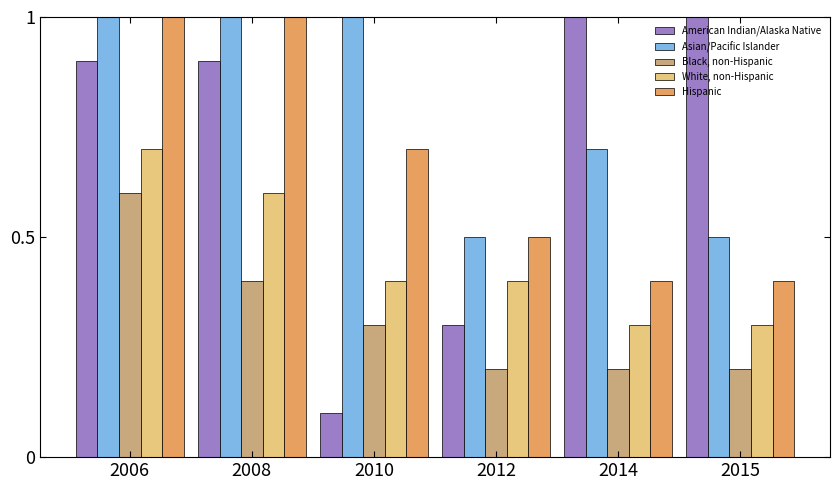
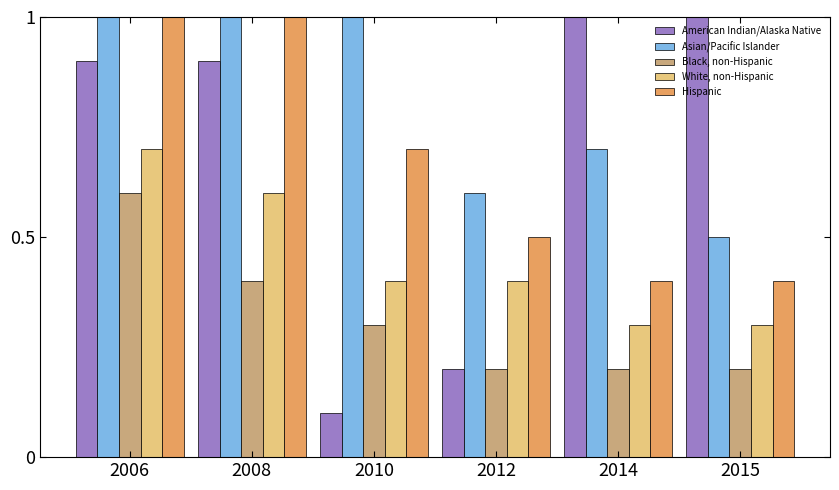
  {
    "American Indian/Alaska Native": {
      "2006": 0.9,
      "2008": 0.9,
      "2010": 0.1,
-     "2012": 0.3
+     "2012": 0.2
    },
    "Asian/Pacific Islander": {
      "2010": 1.0,
-     "2012": 0.5,
+     "2012": 0.6,
      "2014": 0.7,
      "2015": 0.5
    }
  }
